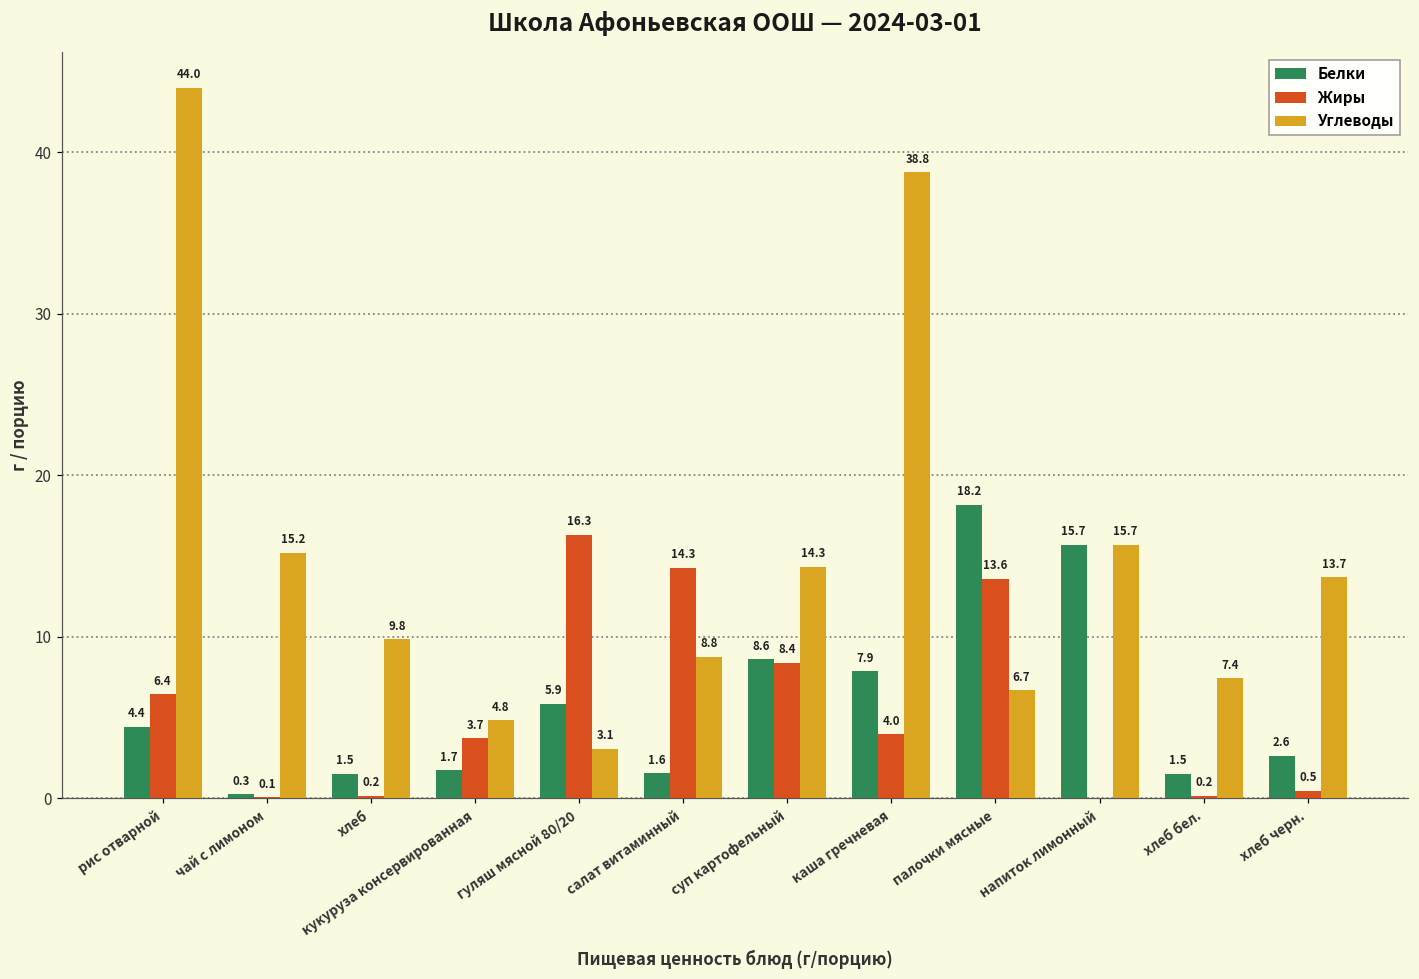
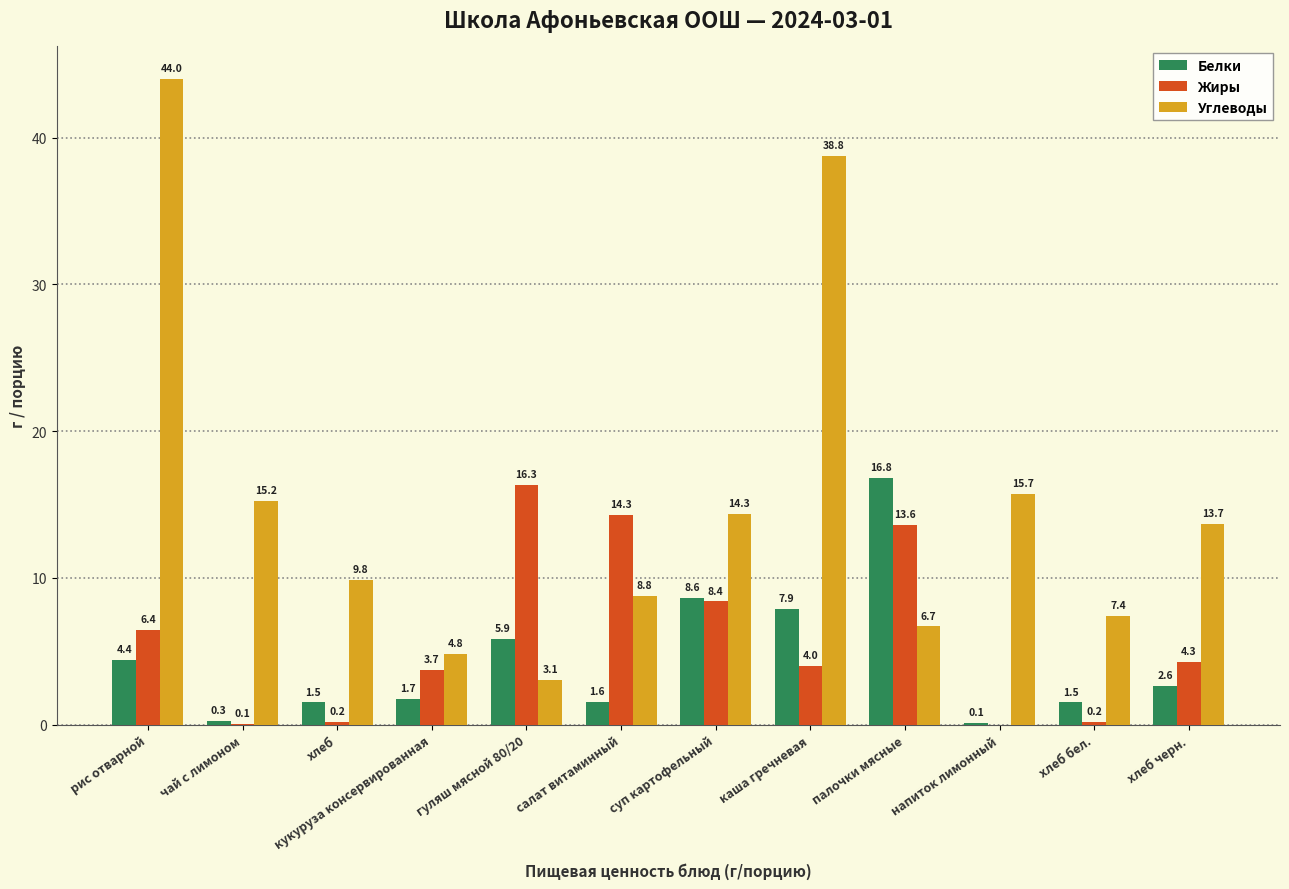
  {
    "Белки": {
      "рис отварной": 4.4,
      "чай с лимоном": 0.3,
      "хлеб": 1.5,
      "кукуруза консервированная": 1.7,
      "гуляш мясной 80/20": 5.9,
      "салат витаминный": 1.6,
      "суп картофельный": 8.6,
      "каша гречневая": 7.9,
-     "палочки мясные": 18.2,
-     "напиток лимонный": 15.7,
+     "палочки мясные": 16.8,
+     "напиток лимонный": 0.1,
      "хлеб бел.": 1.5,
      "хлеб черн.": 2.6
    },
    "Жиры": {
      "рис отварной": 6.4,
      "чай с лимоном": 0.1,
      "хлеб": 0.2,
      "кукуруза консервированная": 3.7,
      "гуляш мясной 80/20": 16.3,
      "салат витаминный": 14.3,
      "суп картофельный": 8.4,
      "каша гречневая": 4.0,
      "палочки мясные": 13.6,
      "хлеб бел.": 0.2,
-     "хлеб черн.": 0.5
+     "хлеб черн.": 4.3
    },
    "Углеводы": {
      "рис отварной": 44.0,
      "чай с лимоном": 15.2,
      "хлеб": 9.8,
      "кукуруза консервированная": 4.8,
      "гуляш мясной 80/20": 3.1,
      "салат витаминный": 8.8,
      "суп картофельный": 14.3,
      "каша гречневая": 38.8,
      "палочки мясные": 6.7,
      "напиток лимонный": 15.7,
      "хлеб бел.": 7.4,
      "хлеб черн.": 13.7
    }
  }
